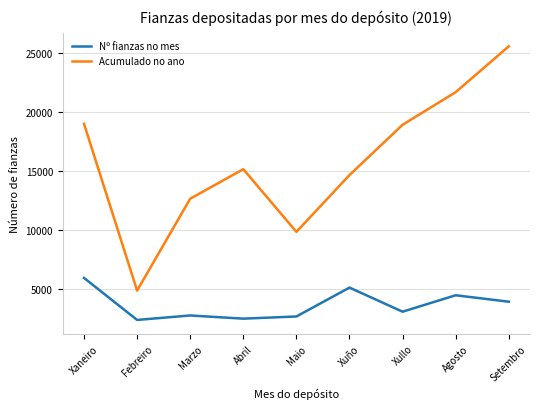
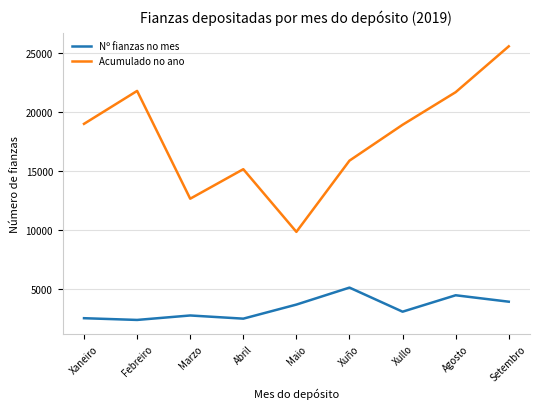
  {
    "Nº fianzas no mes": {
-     "Xaneiro": 5900,
+     "Xaneiro": 2500,
      "Febreiro": 2300,
      "Marzo": 2700,
      "Abril": 2500,
-     "Maio": 2600,
+     "Maio": 3600,
      "Xuño": 5100,
      "Xullo": 3000,
      "Agosto": 4400,
      "Setembro": 3900
    },
    "Acumulado no ano": {
      "Xaneiro": 19000,
-     "Febreiro": 4800,
+     "Febreiro": 21800,
      "Marzo": 12600,
      "Abril": 15100,
      "Maio": 9800,
-     "Xuño": 14600,
+     "Xuño": 15900,
      "Xullo": 18900,
      "Agosto": 21700,
      "Setembro": 25600
    }
  }
